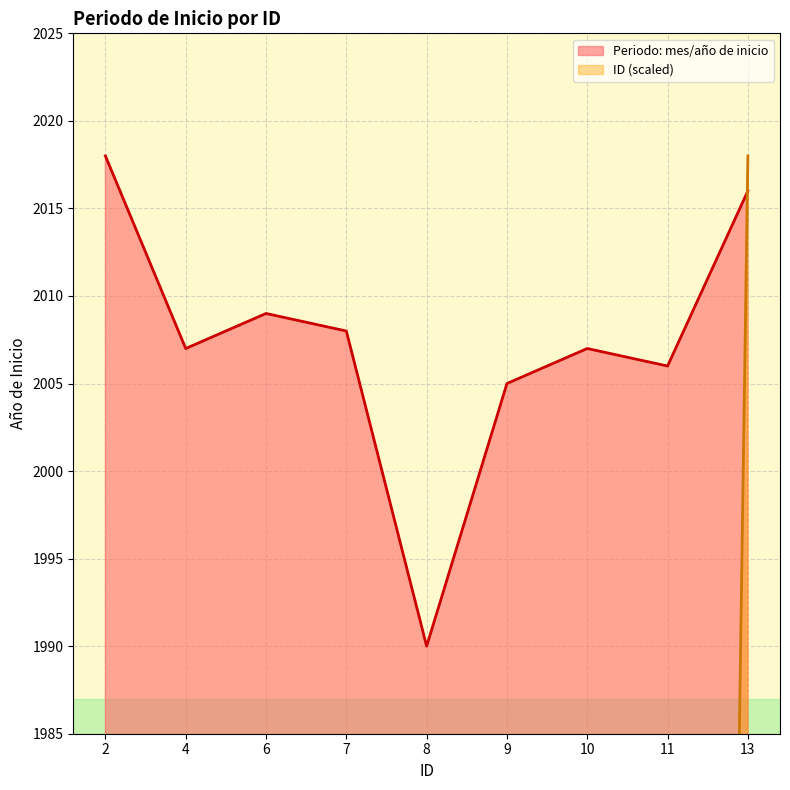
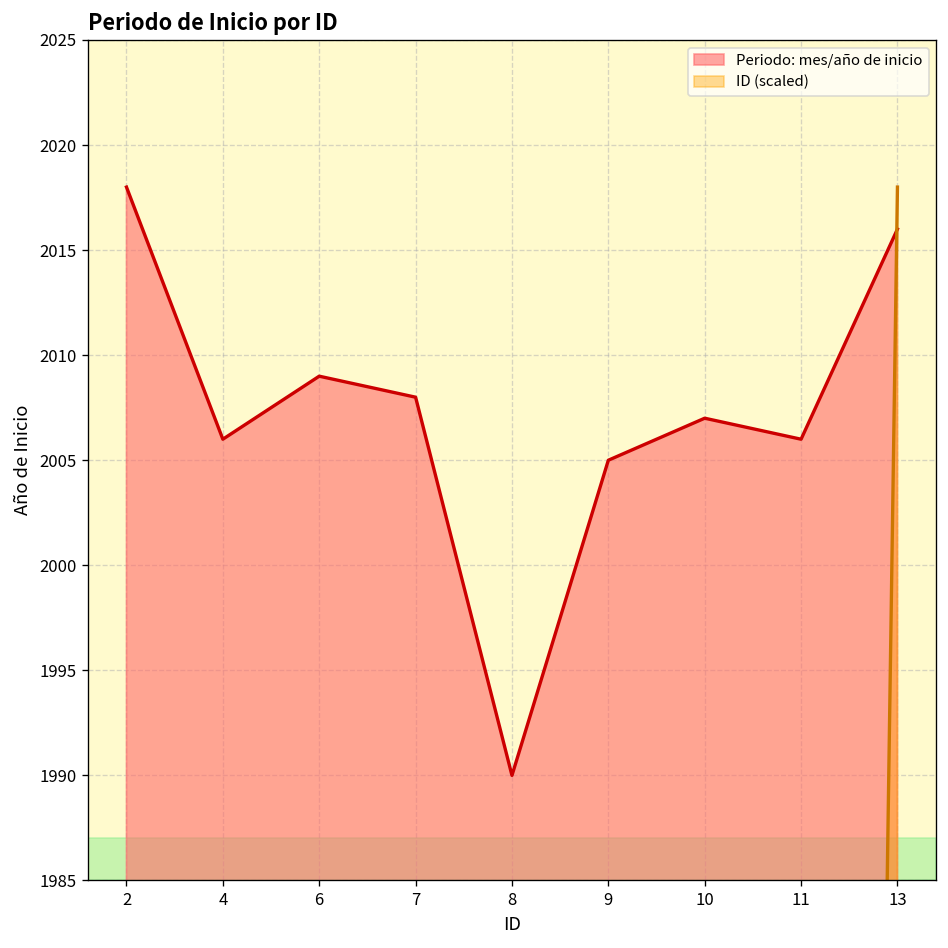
  {
    "Periodo: mes/año de inicio": {
      "2": 2018,
-     "4": 2007,
+     "4": 2006,
      "6": 2009,
      "7": 2008,
      "8": 1990,
      "9": 2005,
      "10": 2007,
      "11": 2006,
      "13": 2016
    },
    "ID (scaled)": {
      "13": 2018
    }
  }
